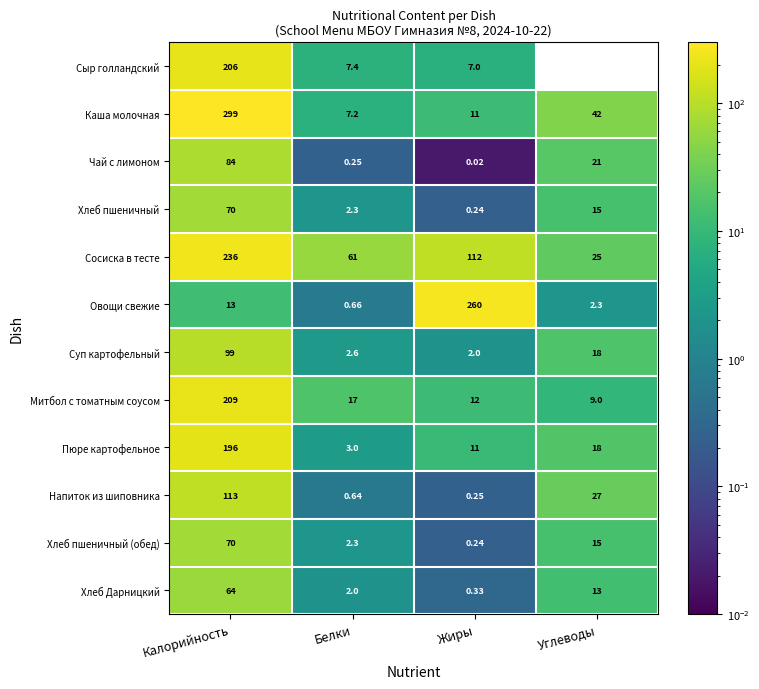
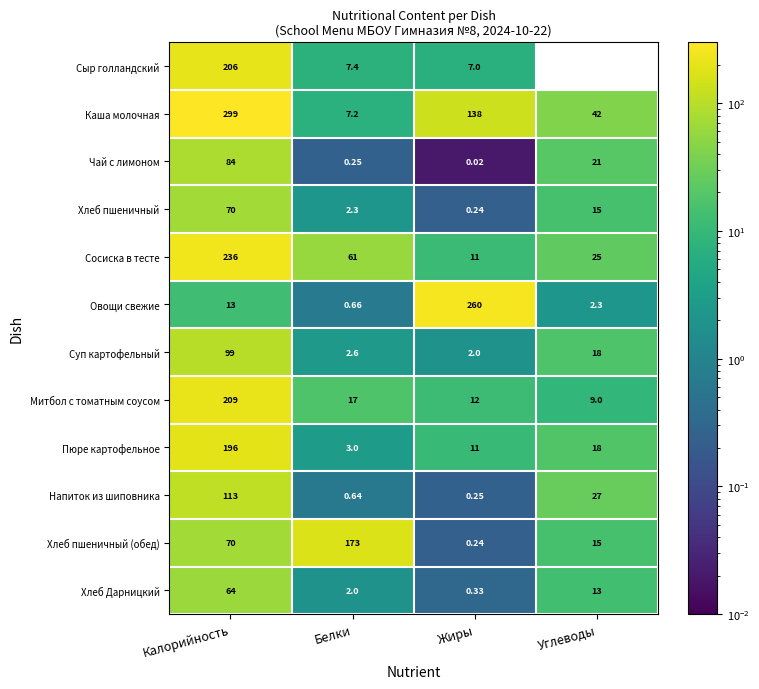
  {
    "Сыр голландский": {
      "Калорийность": 206,
      "Белки": 7.4,
      "Жиры": 7.0
    },
    "Каша молочная": {
      "Калорийность": 299,
      "Белки": 7.2,
-     "Жиры": 11,
+     "Жиры": 138,
      "Углеводы": 42
    },
    "Чай с лимоном": {
      "Калорийность": 84,
      "Белки": 0.25,
      "Жиры": 0.02,
      "Углеводы": 21
    },
    "Хлеб пшеничный": {
      "Калорийность": 70,
      "Белки": 2.3,
      "Жиры": 0.24,
      "Углеводы": 15
    },
    "Сосиска в тесте": {
      "Калорийность": 236,
      "Белки": 61,
-     "Жиры": 112,
+     "Жиры": 11,
      "Углеводы": 25
    },
    "Овощи свежие": {
      "Калорийность": 13,
      "Белки": 0.66,
      "Жиры": 260,
      "Углеводы": 2.3
    },
    "Суп картофельный": {
      "Калорийность": 99,
      "Белки": 2.6,
      "Жиры": 2.0,
      "Углеводы": 18
    },
    "Митбол с томатным соусом": {
      "Калорийность": 209,
      "Белки": 17,
      "Жиры": 12,
      "Углеводы": 9.0
    },
    "Пюре картофельное": {
      "Калорийность": 196,
      "Белки": 3.0,
      "Жиры": 11,
      "Углеводы": 18
    },
    "Напиток из шиповника": {
      "Калорийность": 113,
      "Белки": 0.64,
      "Жиры": 0.25,
      "Углеводы": 27
    },
    "Хлеб пшеничный (обед)": {
      "Калорийность": 70,
-     "Белки": 2.3,
+     "Белки": 173,
      "Жиры": 0.24,
      "Углеводы": 15
    },
    "Хлеб Дарницкий": {
      "Калорийность": 64,
      "Белки": 2.0,
      "Жиры": 0.33,
      "Углеводы": 13
    }
  }
